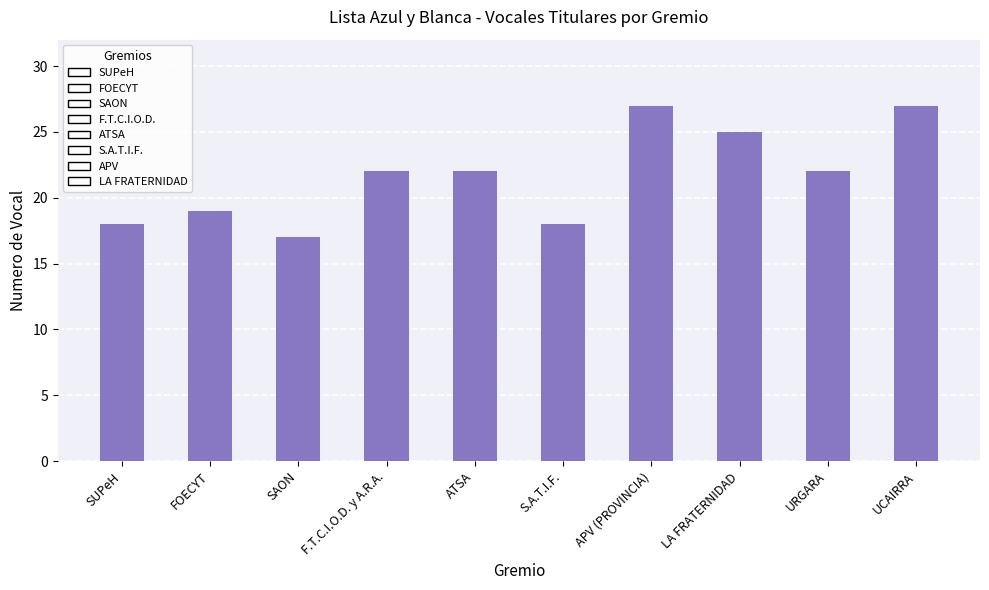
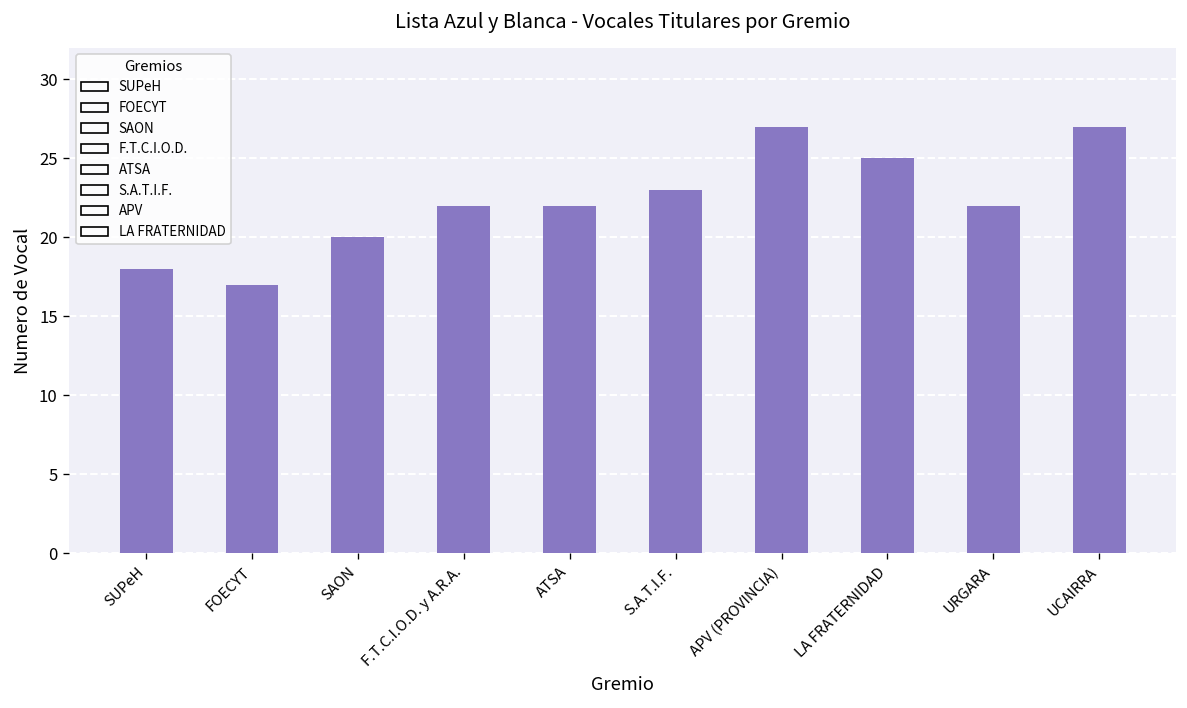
  {
    "SUPeH": 18,
-   "FOECYT": 19,
-   "SAON": 17,
+   "FOECYT": 17,
+   "SAON": 20,
    "F.T.C.I.O.D. y A.R.A.": 22,
    "ATSA": 22,
-   "S.A.T.I.F.": 18,
+   "S.A.T.I.F.": 23,
    "APV (PROVINCIA)": 27,
    "LA FRATERNIDAD": 25,
    "URGARA": 22,
    "UCAIRRA": 27
  }
